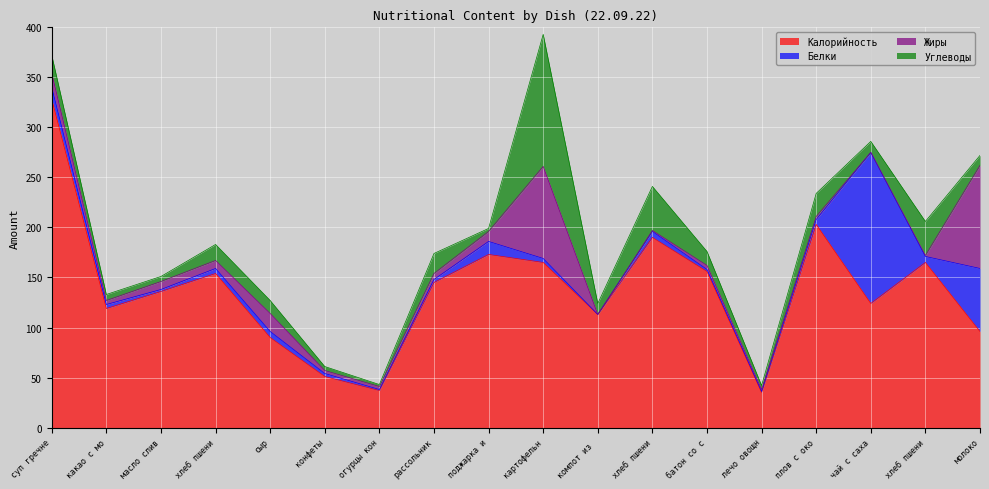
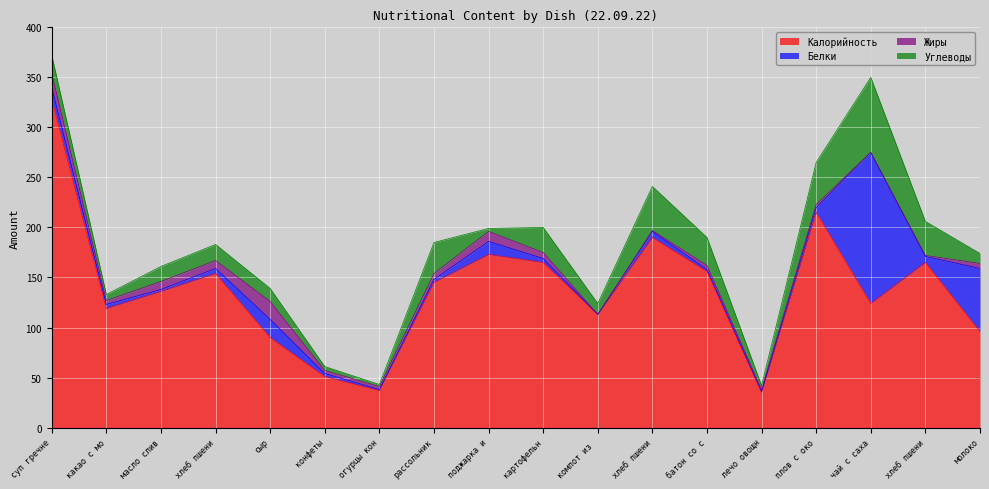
  {
    "Калорийность": {
      "суп гречне": 328,
      "какао с мо": 119,
      "сыр": 90,
      "конфеты": 51,
      "рассольник": 145,
      "поджарка и": 173,
      "картофельн": 165,
-     "плов с око": 203,
+     "плов с око": 215,
      "чай с саха": 124,
      "молоко": 96
    },
    "Белки": {
      "суп гречне": 12,
      "какао с мо": 4,
-     "сыр": 6,
+     "сыр": 18,
      "конфеты": 3,
      "рассольник": 3,
      "поджарка и": 13,
      "картофельн": 4,
      "плов с око": 5,
      "молоко": 63
    },
    "Жиры": {
      "суп гречне": 14,
      "какао с мо": 4,
      "масло слив": 8,
      "сыр": 18,
      "конфеты": 3,
      "рассольник": 6,
      "поджарка и": 10,
-     "картофельн": 92,
+     "картофельн": 6,
      "батон со с": 4,
      "плов с око": 3,
-     "молоко": 103
+     "молоко": 5
    },
    "Углеводы": {
      "суп гречне": 18,
      "какао с мо": 6,
-     "масло слив": 5,
+     "масло слив": 15,
      "сыр": 13,
      "конфеты": 4,
-     "рассольник": 20,
+     "рассольник": 31,
      "поджарка и": 3,
-     "картофельн": 132,
+     "картофельн": 25,
      "компот из": 11,
-     "батон со с": 14,
+     "батон со с": 28,
      "лечо овощн": 4,
-     "плов с око": 23,
-     "чай с саха": 11,
+     "плов с око": 42,
+     "чай с саха": 75,
      "молоко": 10
    }
  }
